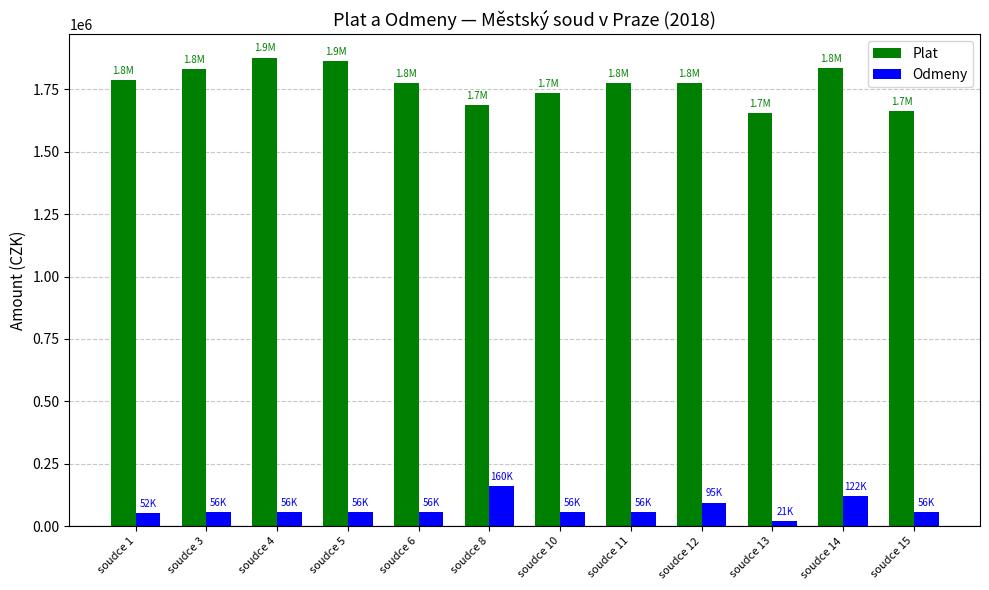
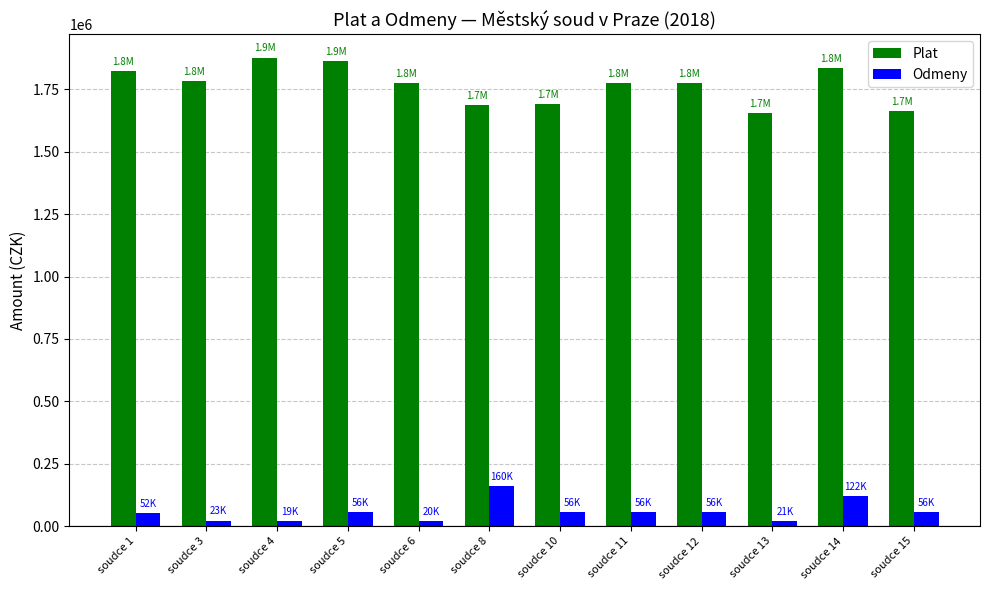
  {
    "Plat": {
-     "soudce 1": "1790000",
-     "soudce 3": "1830000",
-     "soudce 10": "1740000"
+     "soudce 1": "1820000",
+     "soudce 3": "1780000",
+     "soudce 10": "1690000"
    },
    "Odmeny": {
      "soudce 1": "52K",
-     "soudce 3": "56K",
-     "soudce 4": "56K",
+     "soudce 3": "23K",
+     "soudce 4": "19K",
      "soudce 5": "56K",
-     "soudce 6": "56K",
+     "soudce 6": "20K",
      "soudce 8": "160K",
      "soudce 10": "56K",
      "soudce 11": "56K",
-     "soudce 12": "95K",
+     "soudce 12": "56K",
      "soudce 13": "21K",
      "soudce 14": "122K",
      "soudce 15": "56K"
    }
  }
